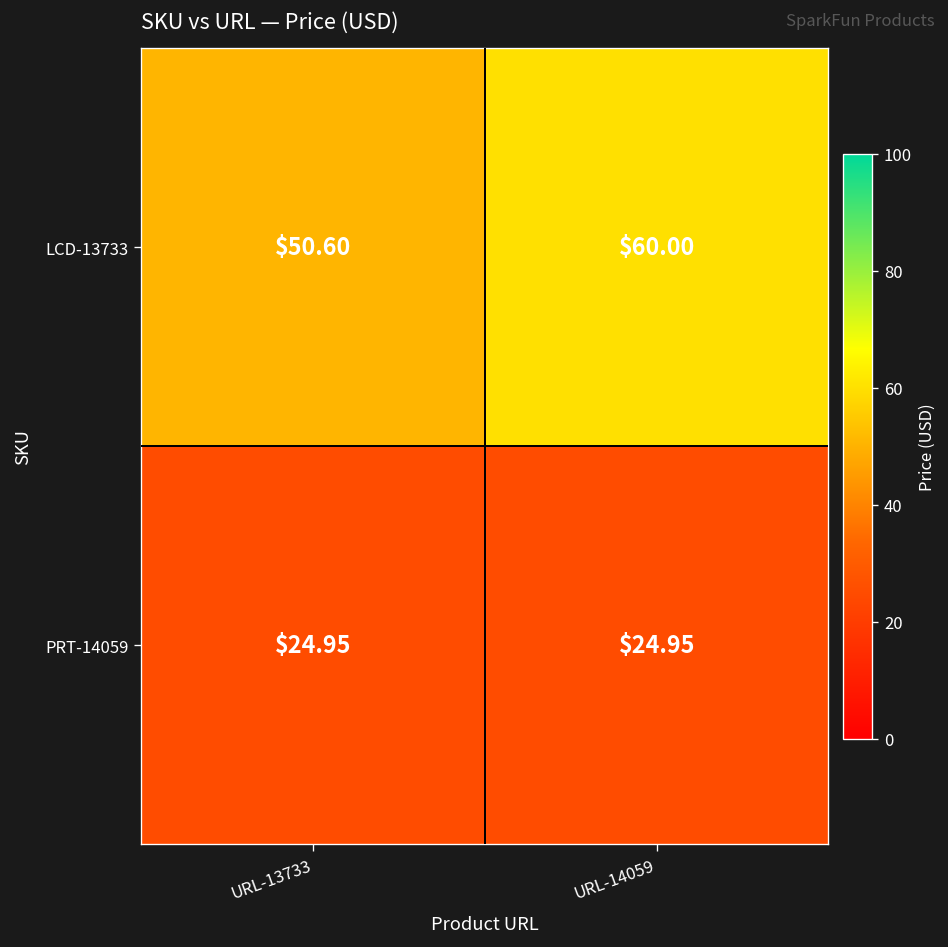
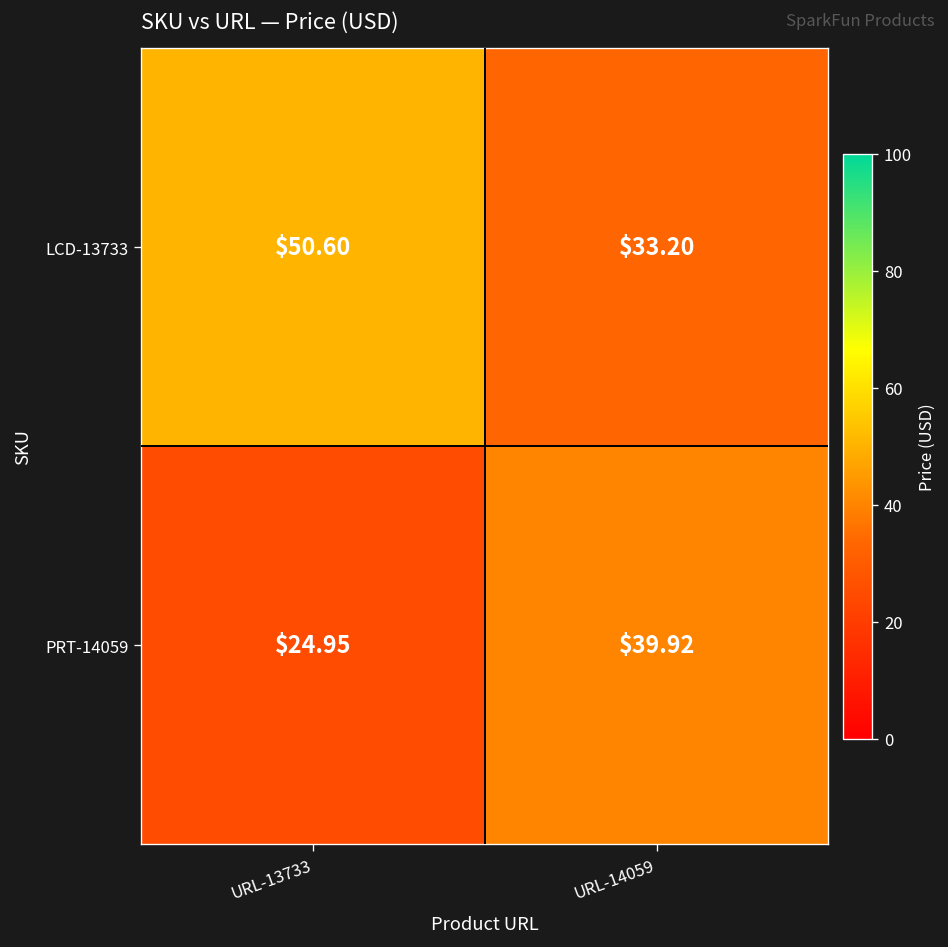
  {
    "LCD-13733": {
      "URL-13733": "$50.60",
-     "URL-14059": "$60.00"
+     "URL-14059": "$33.20"
    },
    "PRT-14059": {
      "URL-13733": "$24.95",
-     "URL-14059": "$24.95"
+     "URL-14059": "$39.92"
    }
  }
